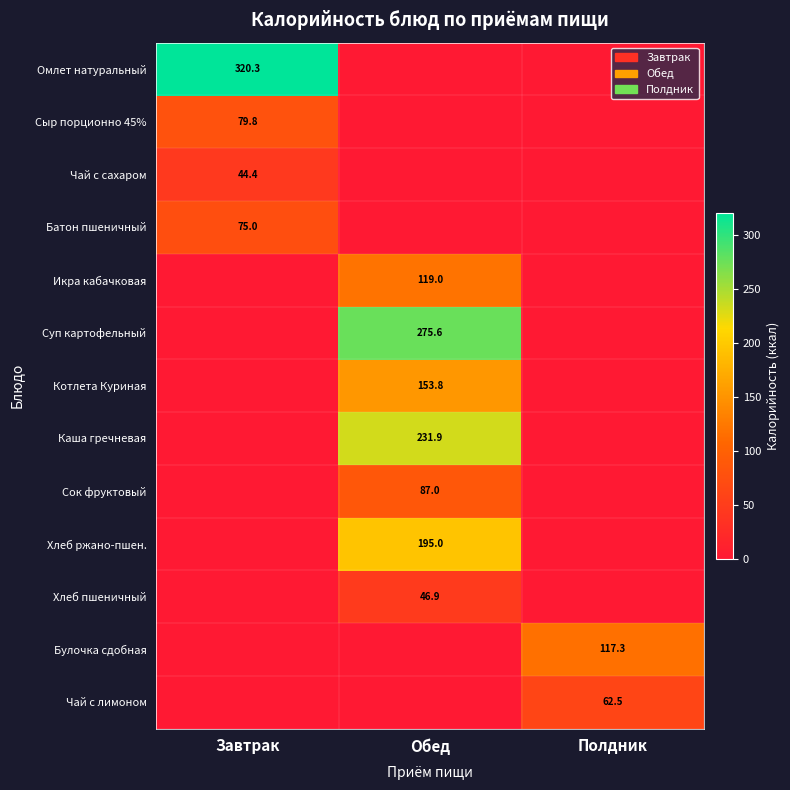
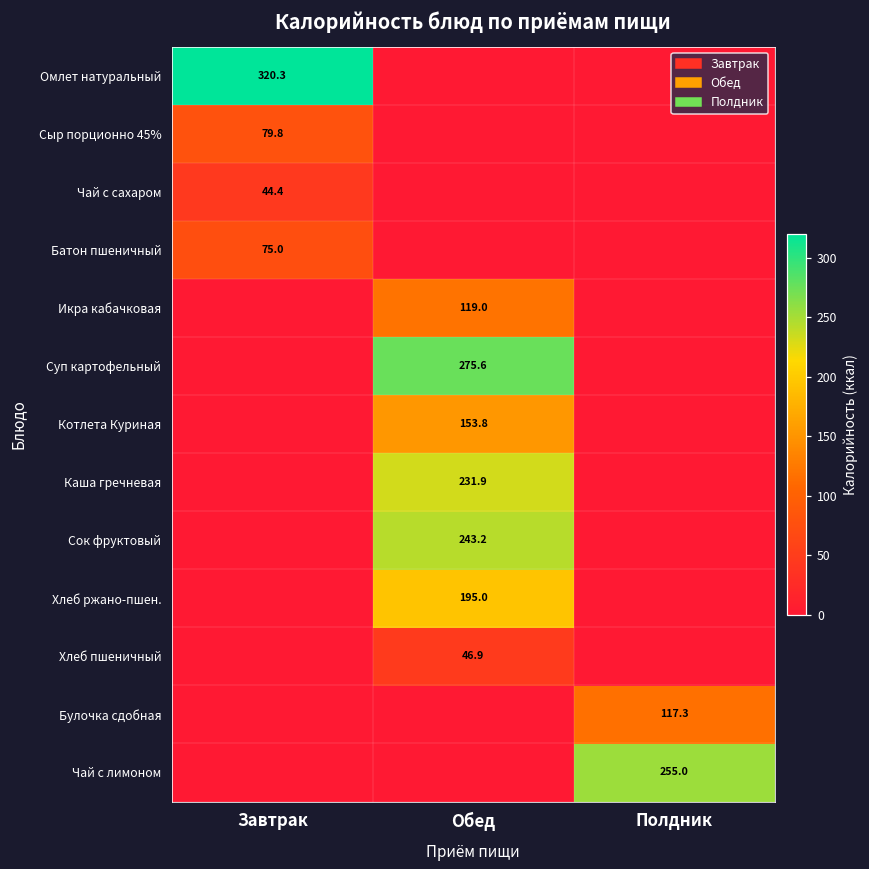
  {
    "Омлет натуральный": {
      "Завтрак": 320.3
    },
    "Сыр порционно 45%": {
      "Завтрак": 79.8
    },
    "Чай с сахаром": {
      "Завтрак": 44.4
    },
    "Батон пшеничный": {
      "Завтрак": 75.0
    },
    "Икра кабачковая": {
      "Обед": 119.0
    },
    "Суп картофельный": {
      "Обед": 275.6
    },
    "Котлета Куриная": {
      "Обед": 153.8
    },
    "Каша гречневая": {
      "Обед": 231.9
    },
    "Сок фруктовый": {
-     "Обед": 87.0
+     "Обед": 243.2
    },
    "Хлеб ржано-пшен.": {
      "Обед": 195.0
    },
    "Хлеб пшеничный": {
      "Обед": 46.9
    },
    "Булочка сдобная": {
      "Полдник": 117.3
    },
    "Чай с лимоном": {
-     "Полдник": 62.5
+     "Полдник": 255.0
    }
  }
